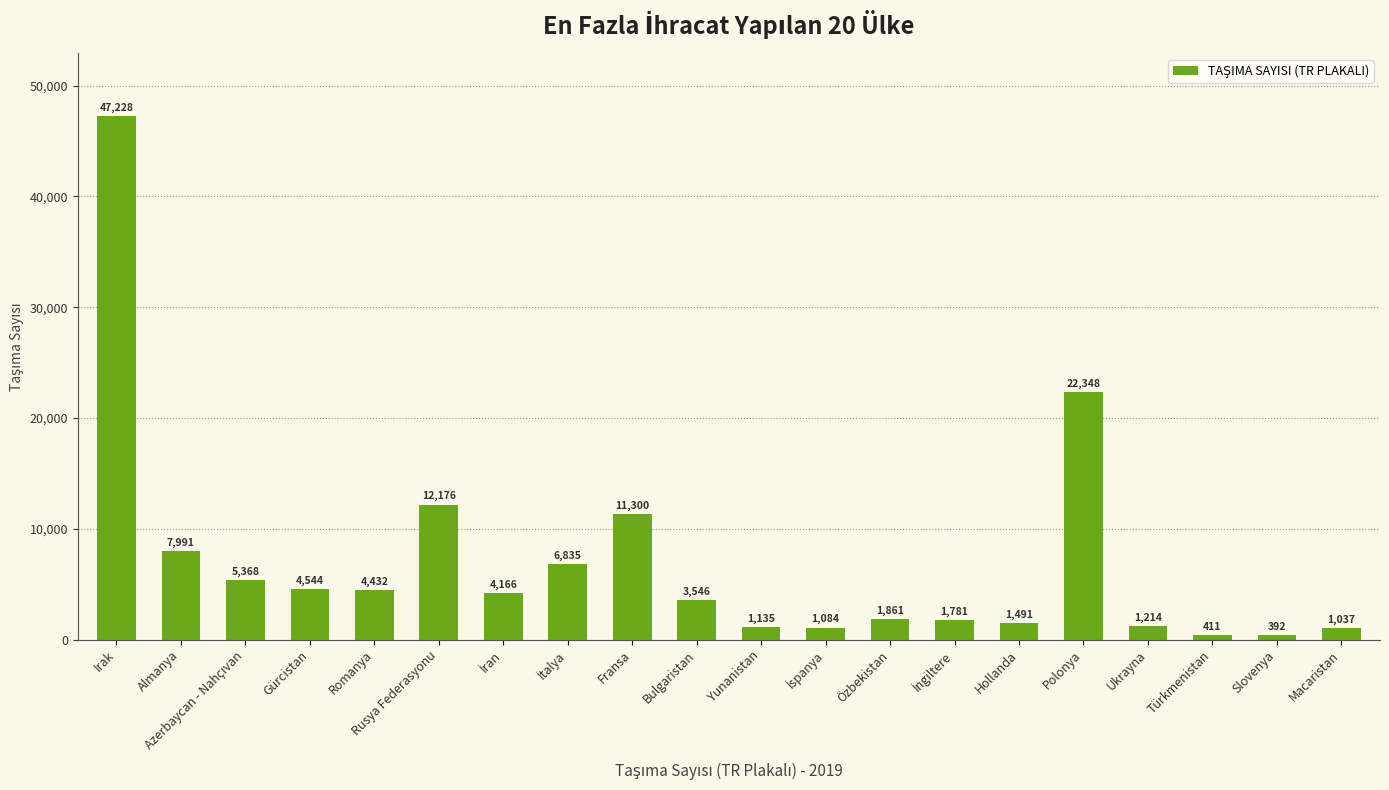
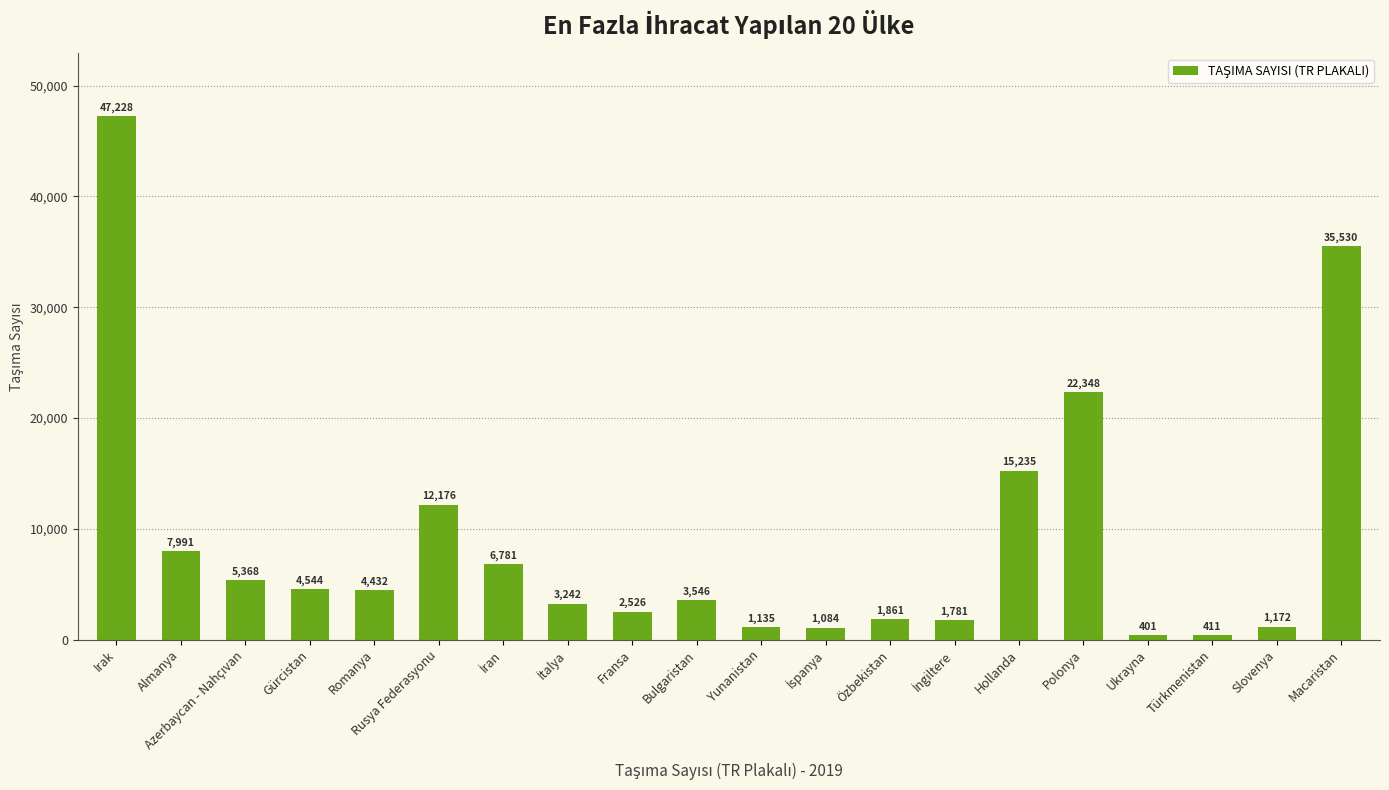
  {
    "Irak": "47,228",
    "Almanya": "7,991",
    "Azerbaycan - Nahçıvan": "5,368",
    "Gürcistan": "4,544",
    "Romanya": "4,432",
    "Rusya Federasyonu": "12,176",
-   "İran": "4,166",
-   "İtalya": "6,835",
-   "Fransa": "11,300",
+   "İran": "6,781",
+   "İtalya": "3,242",
+   "Fransa": "2,526",
    "Bulgaristan": "3,546",
    "Yunanistan": "1,135",
    "İspanya": "1,084",
    "Özbekistan": "1,861",
    "İngiltere": "1,781",
-   "Hollanda": "1,491",
+   "Hollanda": "15,235",
    "Polonya": "22,348",
-   "Ukrayna": "1,214",
+   "Ukrayna": "401",
    "Türkmenistan": "411",
-   "Slovenya": "392",
-   "Macaristan": "1,037"
+   "Slovenya": "1,172",
+   "Macaristan": "35,530"
  }
